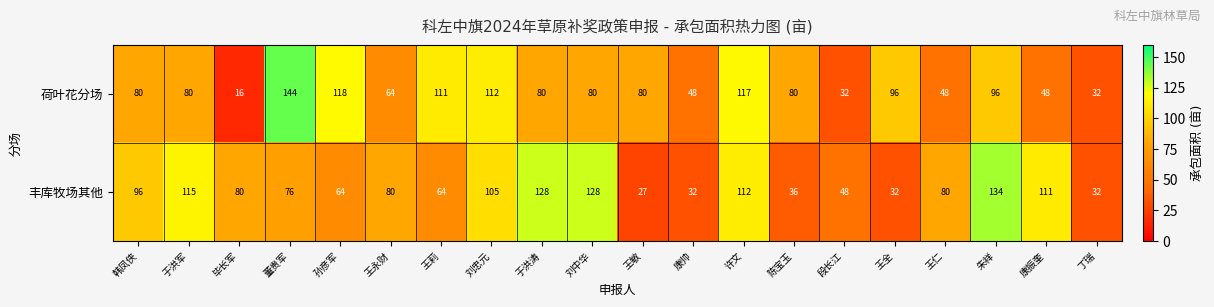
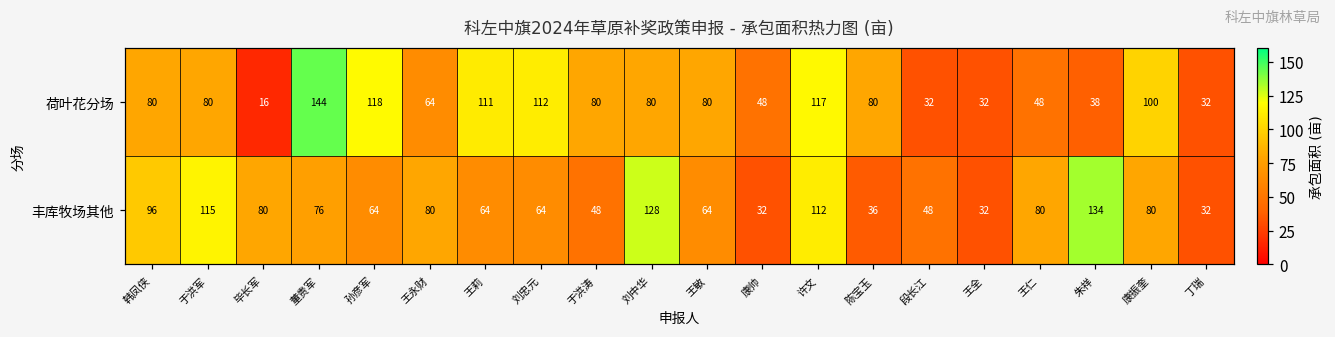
  {
    "荷叶花分场": {
      "韩凤侠": 80,
      "于洪军": 80,
      "毕长军": 16,
      "董贵军": 144,
      "孙彦军": 118,
      "王永财": 64,
      "王莉": 111,
      "刘忠元": 112,
      "于洪涛": 80,
      "刘中华": 80,
      "王敏": 80,
      "康帅": 48,
      "许文": 117,
      "陈宝玉": 80,
      "段长江": 32,
-     "王全": 96,
+     "王全": 32,
      "王仁": 48,
-     "朱祥": 96,
-     "康振奎": 48,
+     "朱祥": 38,
+     "康振奎": 100,
      "丁瑞": 32
    },
    "丰库牧场其他": {
      "韩凤侠": 96,
      "于洪军": 115,
      "毕长军": 80,
      "董贵军": 76,
      "孙彦军": 64,
      "王永财": 80,
      "王莉": 64,
-     "刘忠元": 105,
-     "于洪涛": 128,
+     "刘忠元": 64,
+     "于洪涛": 48,
      "刘中华": 128,
-     "王敏": 27,
+     "王敏": 64,
      "康帅": 32,
      "许文": 112,
      "陈宝玉": 36,
      "段长江": 48,
      "王全": 32,
      "王仁": 80,
      "朱祥": 134,
-     "康振奎": 111,
+     "康振奎": 80,
      "丁瑞": 32
    }
  }
